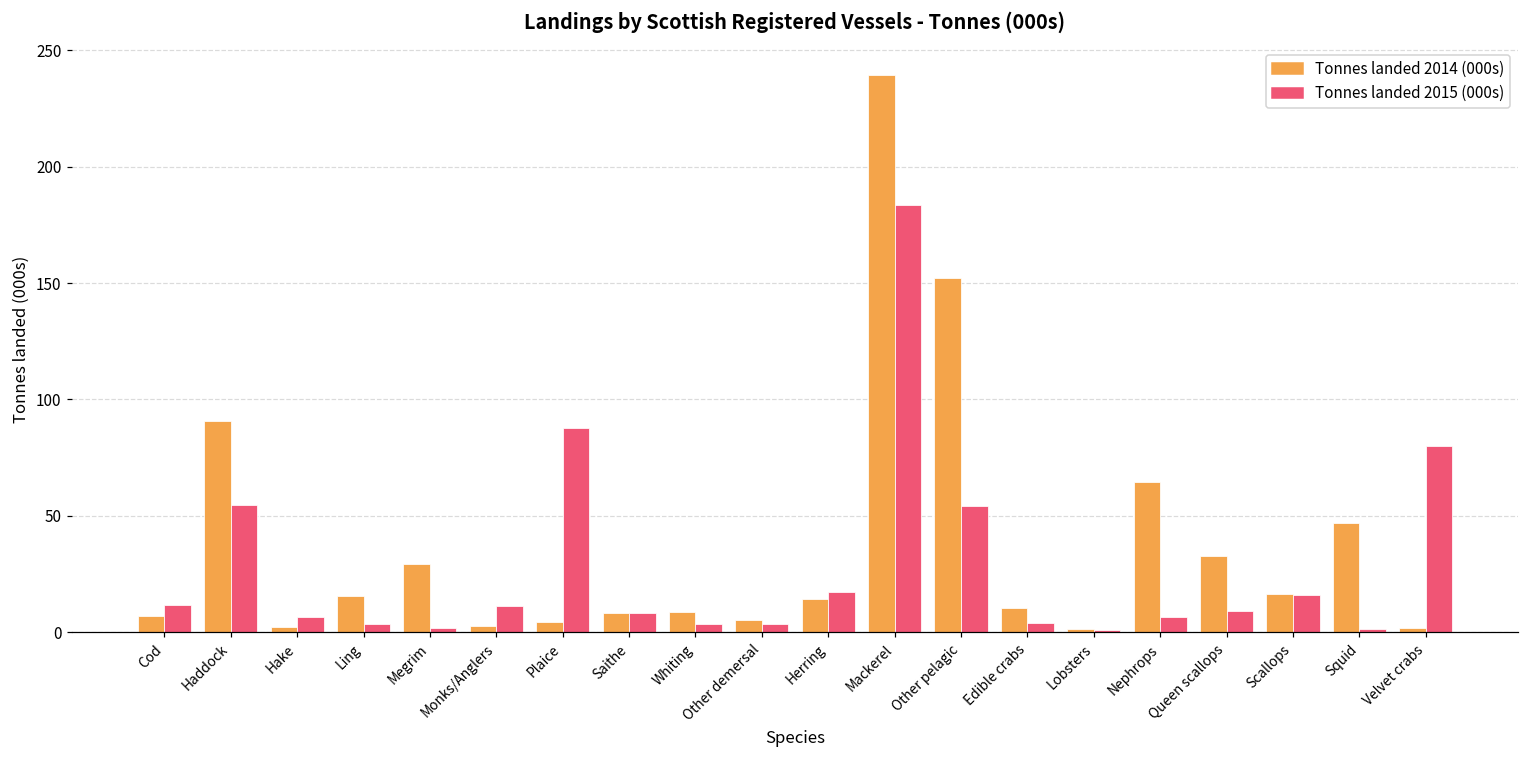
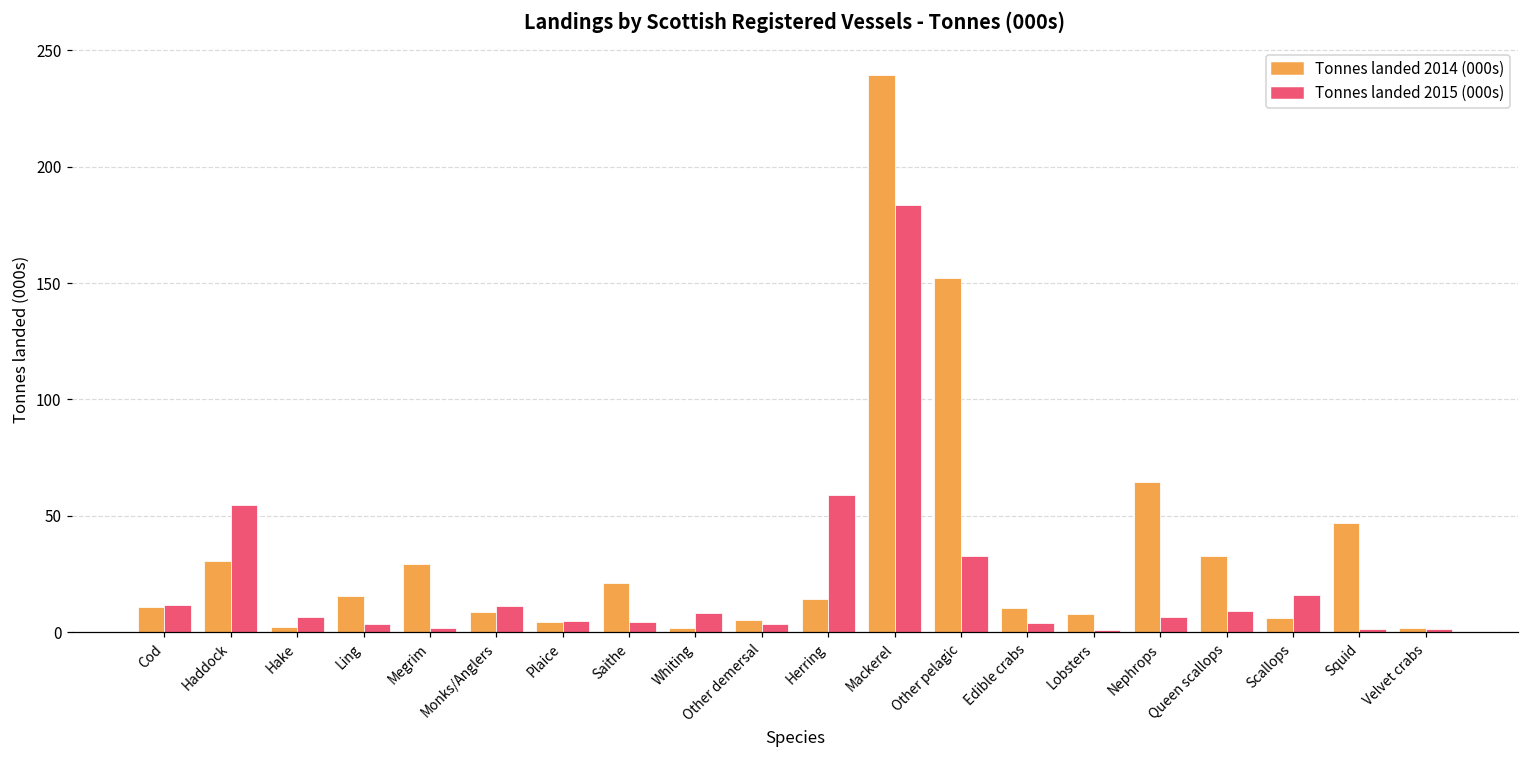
  {
    "Tonnes landed 2014 (000s)": {
-     "Cod": 7,
-     "Haddock": 91,
+     "Cod": 11,
+     "Haddock": 30,
      "Hake": 2,
      "Ling": 16,
      "Megrim": 29,
-     "Monks/Anglers": 3,
+     "Monks/Anglers": 9,
      "Plaice": 4,
-     "Saithe": 8,
-     "Whiting": 9,
+     "Saithe": 21,
+     "Whiting": 2,
      "Other demersal": 5,
      "Herring": 14,
      "Mackerel": 239,
      "Other pelagic": 152,
      "Edible crabs": 11,
-     "Lobsters": 1,
+     "Lobsters": 8,
      "Nephrops": 65,
      "Queen scallops": 33,
-     "Scallops": 16,
+     "Scallops": 6,
      "Squid": 47,
      "Velvet crabs": 2
    },
    "Tonnes landed 2015 (000s)": {
      "Cod": 12,
      "Haddock": 55,
      "Hake": 7,
      "Ling": 4,
      "Megrim": 2,
      "Monks/Anglers": 11,
-     "Plaice": 88,
-     "Saithe": 8,
-     "Whiting": 4,
+     "Plaice": 5,
+     "Saithe": 4,
+     "Whiting": 8,
      "Other demersal": 3,
-     "Herring": 17,
+     "Herring": 59,
      "Mackerel": 184,
-     "Other pelagic": 54,
+     "Other pelagic": 33,
      "Edible crabs": 4,
      "Nephrops": 7,
      "Queen scallops": 9,
      "Scallops": 16,
      "Squid": 1,
-     "Velvet crabs": 80
+     "Velvet crabs": 1
    }
  }
